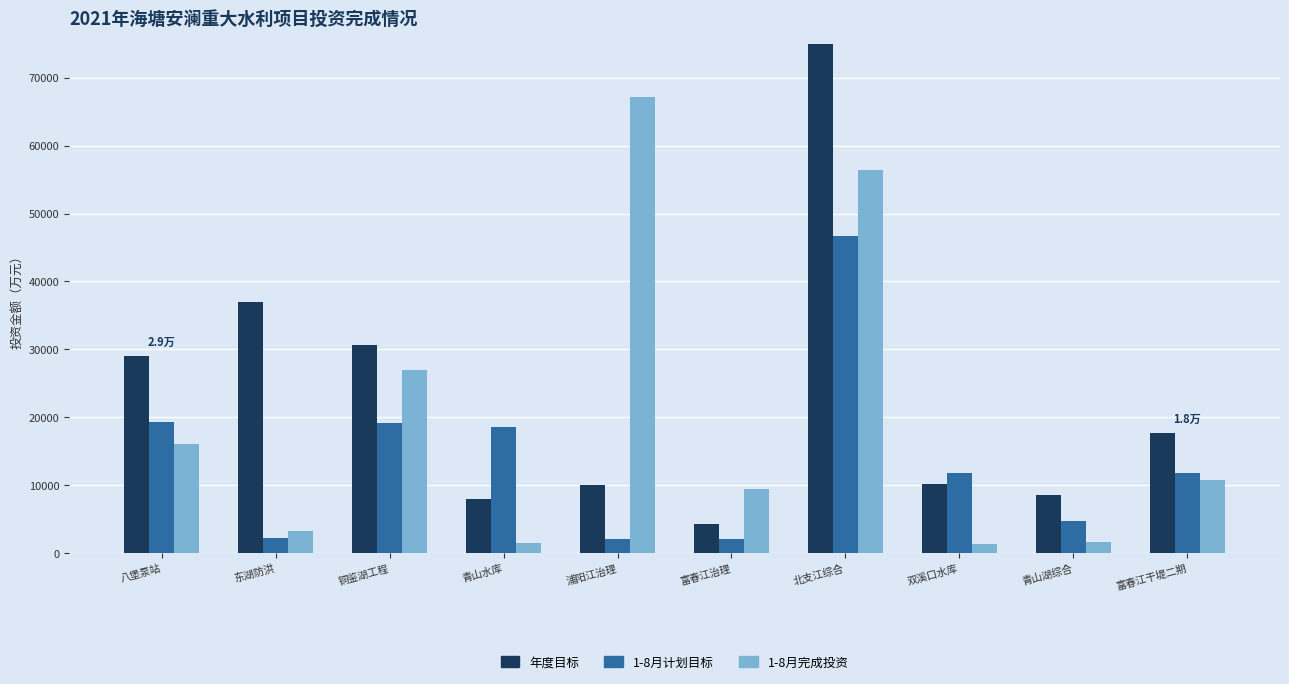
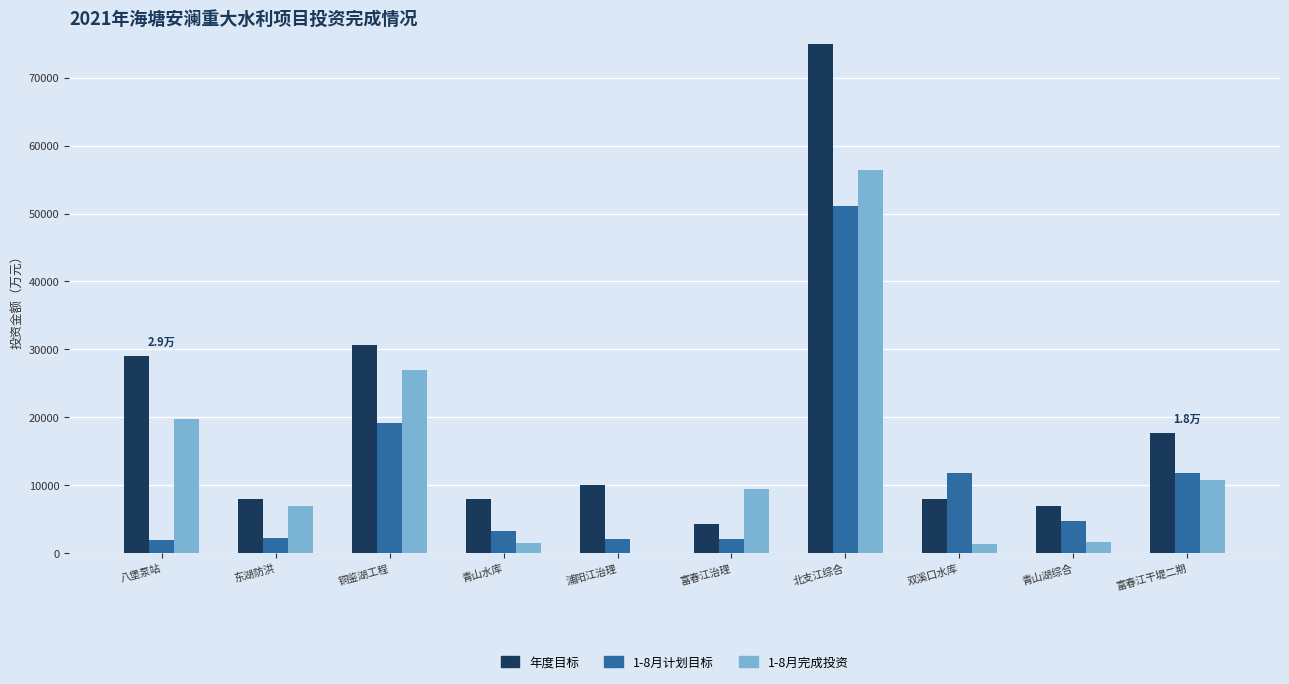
  {
    "年度目标": {
-     "东湖防洪": 37000,
+     "东湖防洪": 8000,
      "铜鉴湖工程": 31000,
      "青山水库": 8000,
      "浦阳江治理": 10000,
      "富春江治理": 4000,
-     "双溪口水库": 10000,
-     "青山湖综合": 9000
+     "双溪口水库": 8000,
+     "青山湖综合": 7000
    },
    "1-8月计划目标": {
-     "八堡泵站": 19000,
+     "八堡泵站": 2000,
      "东湖防洪": 2000,
      "铜鉴湖工程": 19000,
-     "青山水库": 19000,
+     "青山水库": 3000,
      "浦阳江治理": 2000,
      "富春江治理": 2000,
-     "北支江综合": 47000,
+     "北支江综合": 51000,
      "双溪口水库": 12000,
      "青山湖综合": 5000,
      "富春江干堤二期": 12000
    },
    "1-8月完成投资": {
-     "八堡泵站": 16000,
-     "东湖防洪": 3000,
+     "八堡泵站": 20000,
+     "东湖防洪": 7000,
      "铜鉴湖工程": 27000,
      "青山水库": 2000,
-     "浦阳江治理": 67000,
+     "浦阳江治理": 0,
      "富春江治理": 10000,
      "北支江综合": 56000,
      "双溪口水库": 1000,
      "青山湖综合": 2000,
      "富春江干堤二期": 11000
    }
  }
